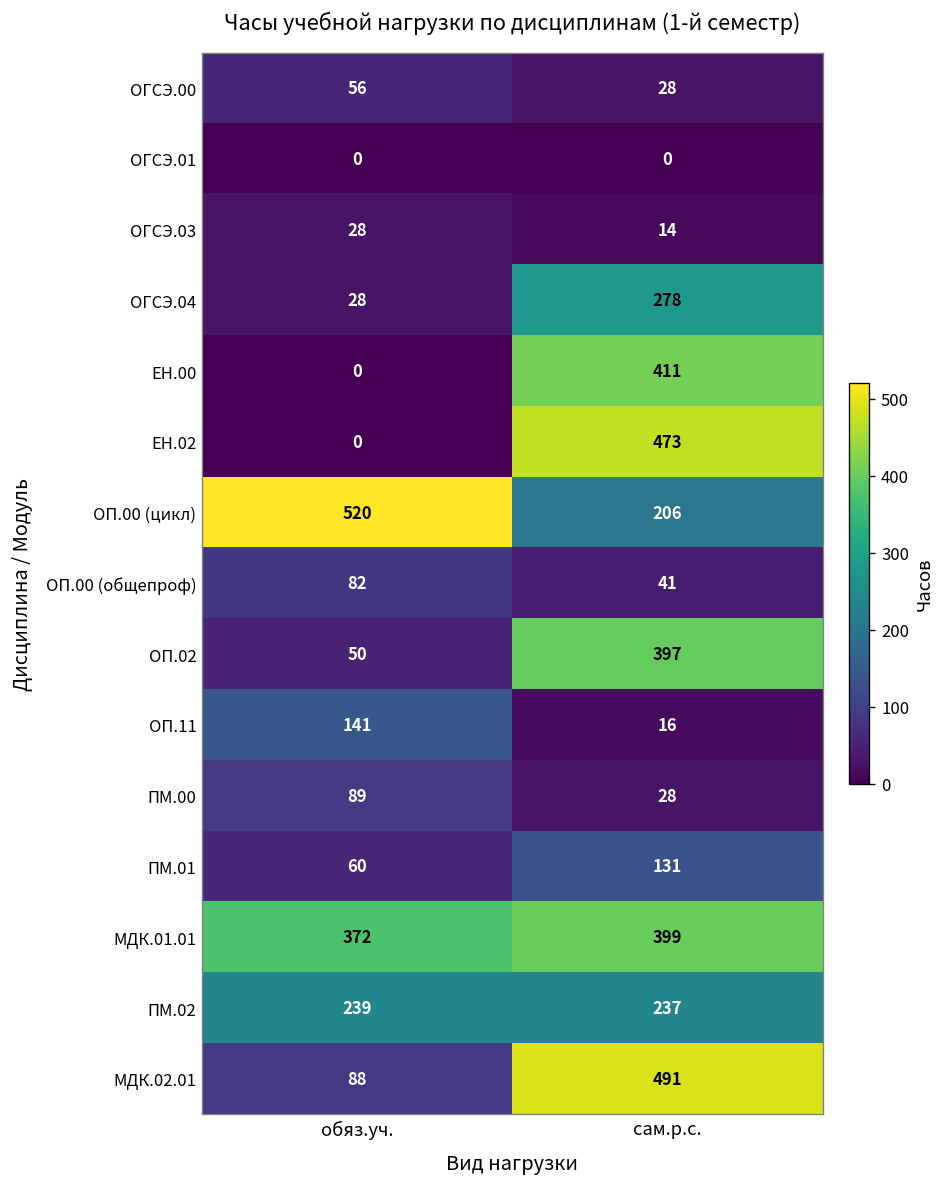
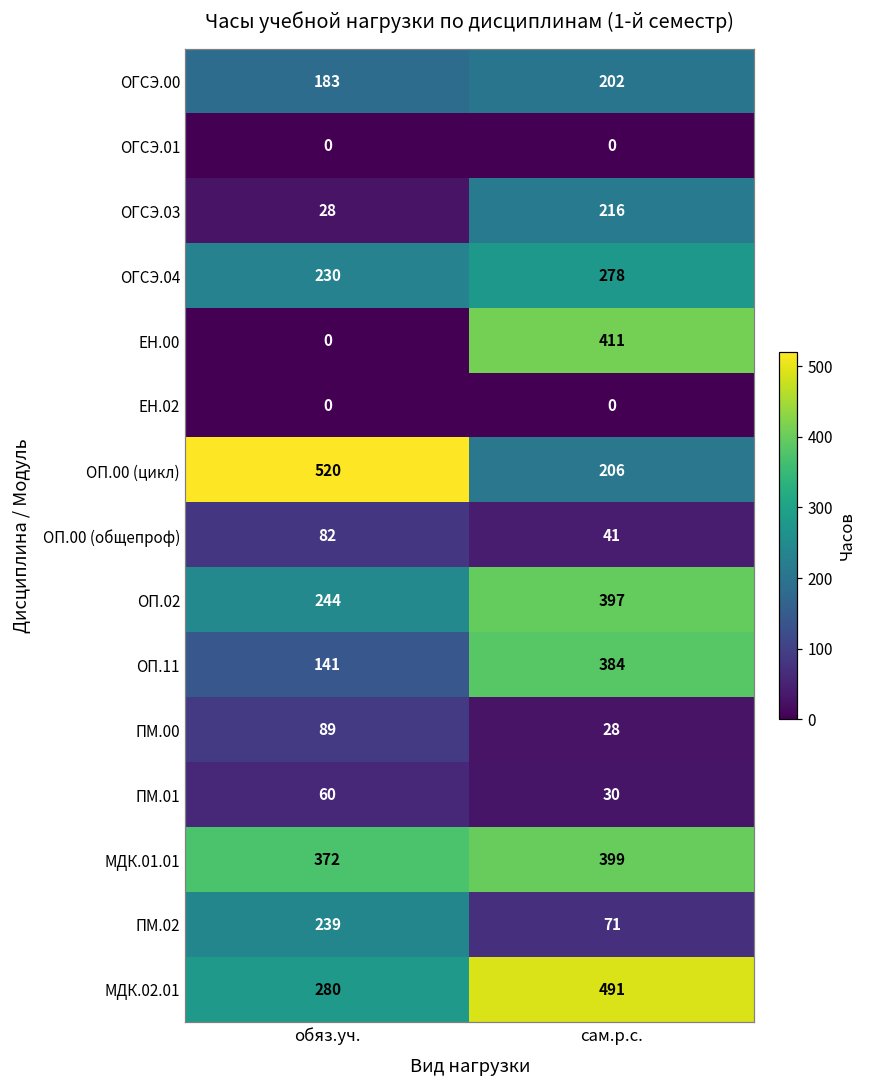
  {
    "ОГСЭ.00": {
-     "обяз.уч.": 56,
-     "сам.р.с.": 28
+     "обяз.уч.": 183,
+     "сам.р.с.": 202
    },
    "ОГСЭ.01": {
      "обяз.уч.": 0,
      "сам.р.с.": 0
    },
    "ОГСЭ.03": {
      "обяз.уч.": 28,
-     "сам.р.с.": 14
+     "сам.р.с.": 216
    },
    "ОГСЭ.04": {
-     "обяз.уч.": 28,
+     "обяз.уч.": 230,
      "сам.р.с.": 278
    },
    "ЕН.00": {
      "обяз.уч.": 0,
      "сам.р.с.": 411
    },
    "ЕН.02": {
      "обяз.уч.": 0,
-     "сам.р.с.": 473
+     "сам.р.с.": 0
    },
    "ОП.00 (цикл)": {
      "обяз.уч.": 520,
      "сам.р.с.": 206
    },
    "ОП.00 (общепроф)": {
      "обяз.уч.": 82,
      "сам.р.с.": 41
    },
    "ОП.02": {
-     "обяз.уч.": 50,
+     "обяз.уч.": 244,
      "сам.р.с.": 397
    },
    "ОП.11": {
      "обяз.уч.": 141,
-     "сам.р.с.": 16
+     "сам.р.с.": 384
    },
    "ПМ.00": {
      "обяз.уч.": 89,
      "сам.р.с.": 28
    },
    "ПМ.01": {
      "обяз.уч.": 60,
-     "сам.р.с.": 131
+     "сам.р.с.": 30
    },
    "МДК.01.01": {
      "обяз.уч.": 372,
      "сам.р.с.": 399
    },
    "ПМ.02": {
      "обяз.уч.": 239,
-     "сам.р.с.": 237
+     "сам.р.с.": 71
    },
    "МДК.02.01": {
-     "обяз.уч.": 88,
+     "обяз.уч.": 280,
      "сам.р.с.": 491
    }
  }
